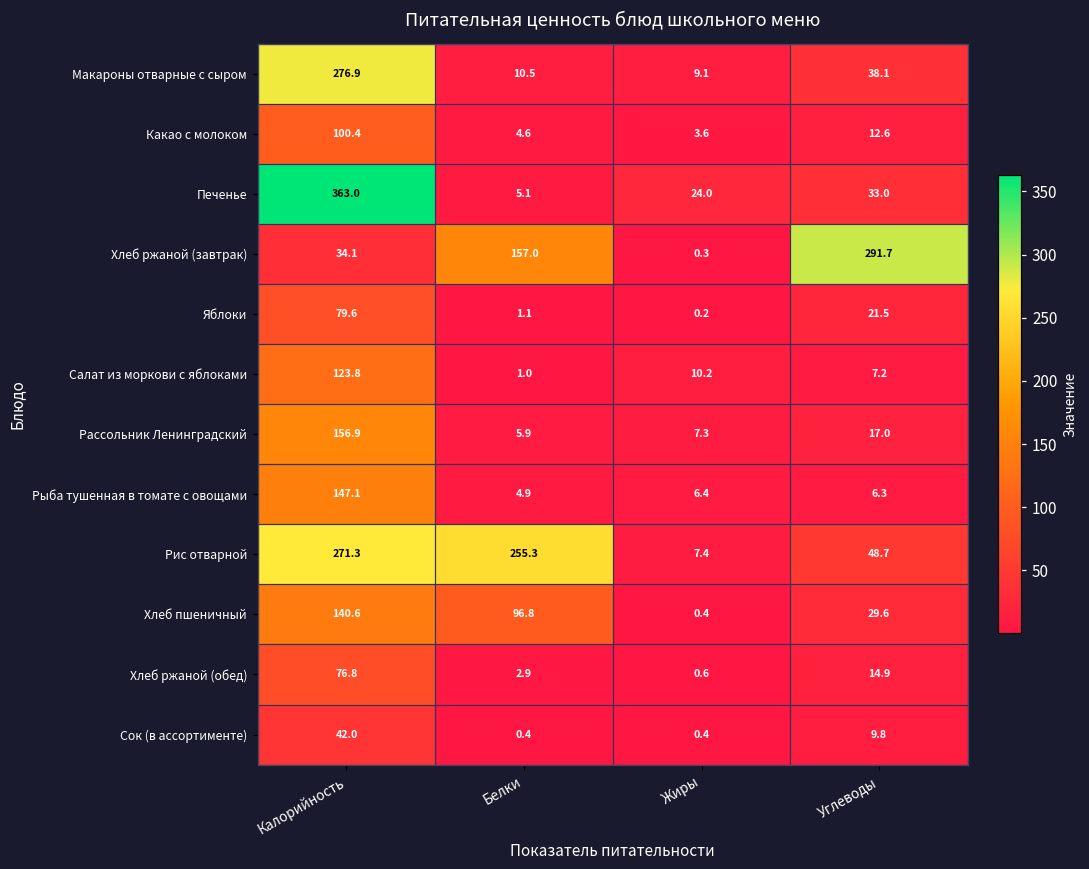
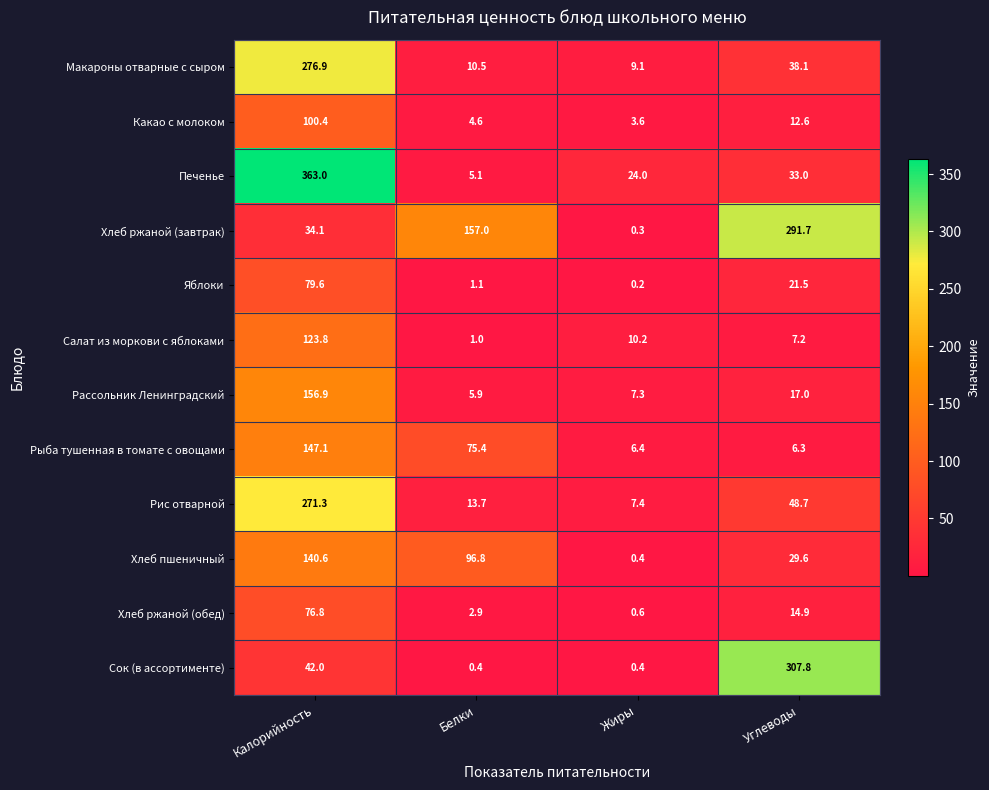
  {
    "Макароны отварные с сыром": {
      "Калорийность": 276.9,
      "Белки": 10.5,
      "Жиры": 9.1,
      "Углеводы": 38.1
    },
    "Какао с молоком": {
      "Калорийность": 100.4,
      "Белки": 4.6,
      "Жиры": 3.6,
      "Углеводы": 12.6
    },
    "Печенье": {
      "Калорийность": 363.0,
      "Белки": 5.1,
      "Жиры": 24.0,
      "Углеводы": 33.0
    },
    "Хлеб ржаной (завтрак)": {
      "Калорийность": 34.1,
      "Белки": 157.0,
      "Жиры": 0.3,
      "Углеводы": 291.7
    },
    "Яблоки": {
      "Калорийность": 79.6,
      "Белки": 1.1,
      "Жиры": 0.2,
      "Углеводы": 21.5
    },
    "Салат из моркови с яблоками": {
      "Калорийность": 123.8,
      "Белки": 1.0,
      "Жиры": 10.2,
      "Углеводы": 7.2
    },
    "Рассольник Ленинградский": {
      "Калорийность": 156.9,
      "Белки": 5.9,
      "Жиры": 7.3,
      "Углеводы": 17.0
    },
    "Рыба тушенная в томате с овощами": {
      "Калорийность": 147.1,
-     "Белки": 4.9,
+     "Белки": 75.4,
      "Жиры": 6.4,
      "Углеводы": 6.3
    },
    "Рис отварной": {
      "Калорийность": 271.3,
-     "Белки": 255.3,
+     "Белки": 13.7,
      "Жиры": 7.4,
      "Углеводы": 48.7
    },
    "Хлеб пшеничный": {
      "Калорийность": 140.6,
      "Белки": 96.8,
      "Жиры": 0.4,
      "Углеводы": 29.6
    },
    "Хлеб ржаной (обед)": {
      "Калорийность": 76.8,
      "Белки": 2.9,
      "Жиры": 0.6,
      "Углеводы": 14.9
    },
    "Сок (в ассортименте)": {
      "Калорийность": 42.0,
      "Белки": 0.4,
      "Жиры": 0.4,
-     "Углеводы": 9.8
+     "Углеводы": 307.8
    }
  }
